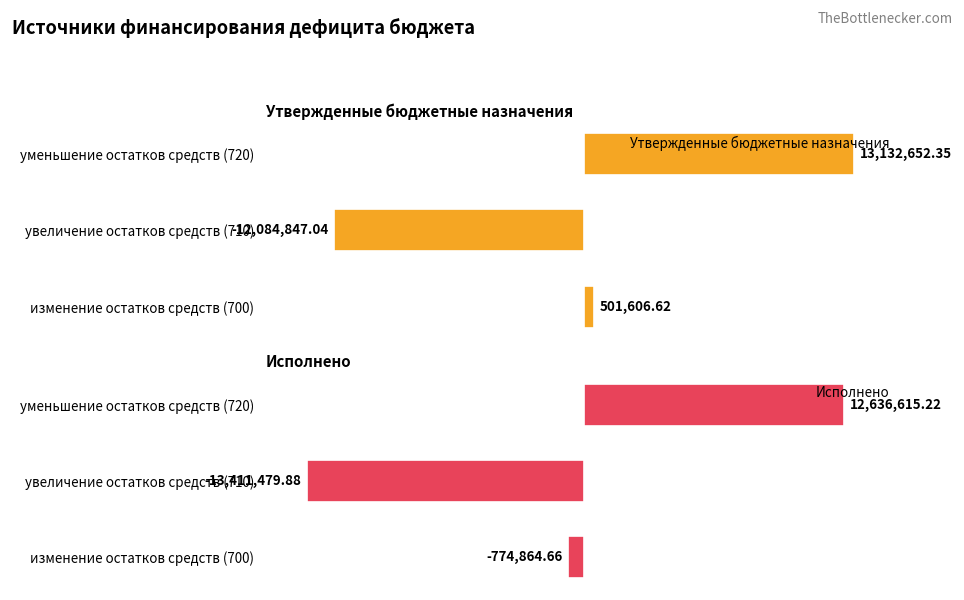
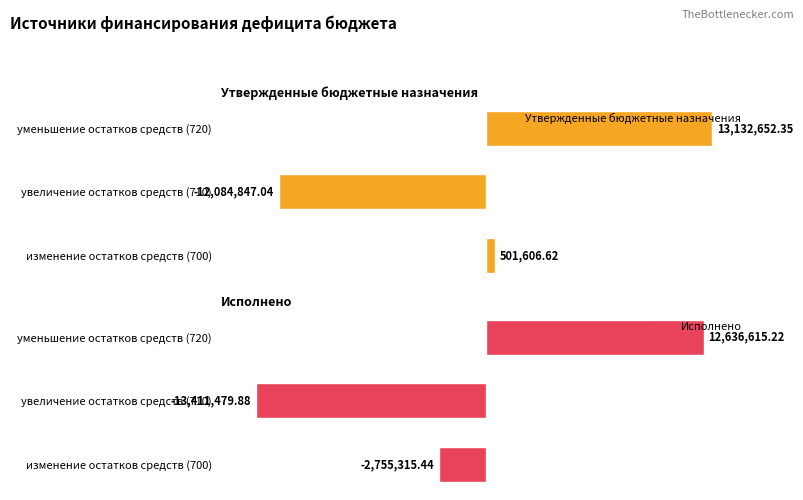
  {
    "Утвержденные бюджетные назначения": {
      "уменьшение остатков средств (720)": "13,132,652.35",
      "увеличение остатков средств (710)": "-12,084,847.04",
      "изменение остатков средств (700)": "501,606.62"
    },
    "Исполнено": {
      "уменьшение остатков средств (720)": "12,636,615.22",
      "увеличение остатков средств (710)": "-13,411,479.88",
-     "изменение остатков средств (700)": "-774,864.66"
+     "изменение остатков средств (700)": "-2,755,315.44"
    }
  }
